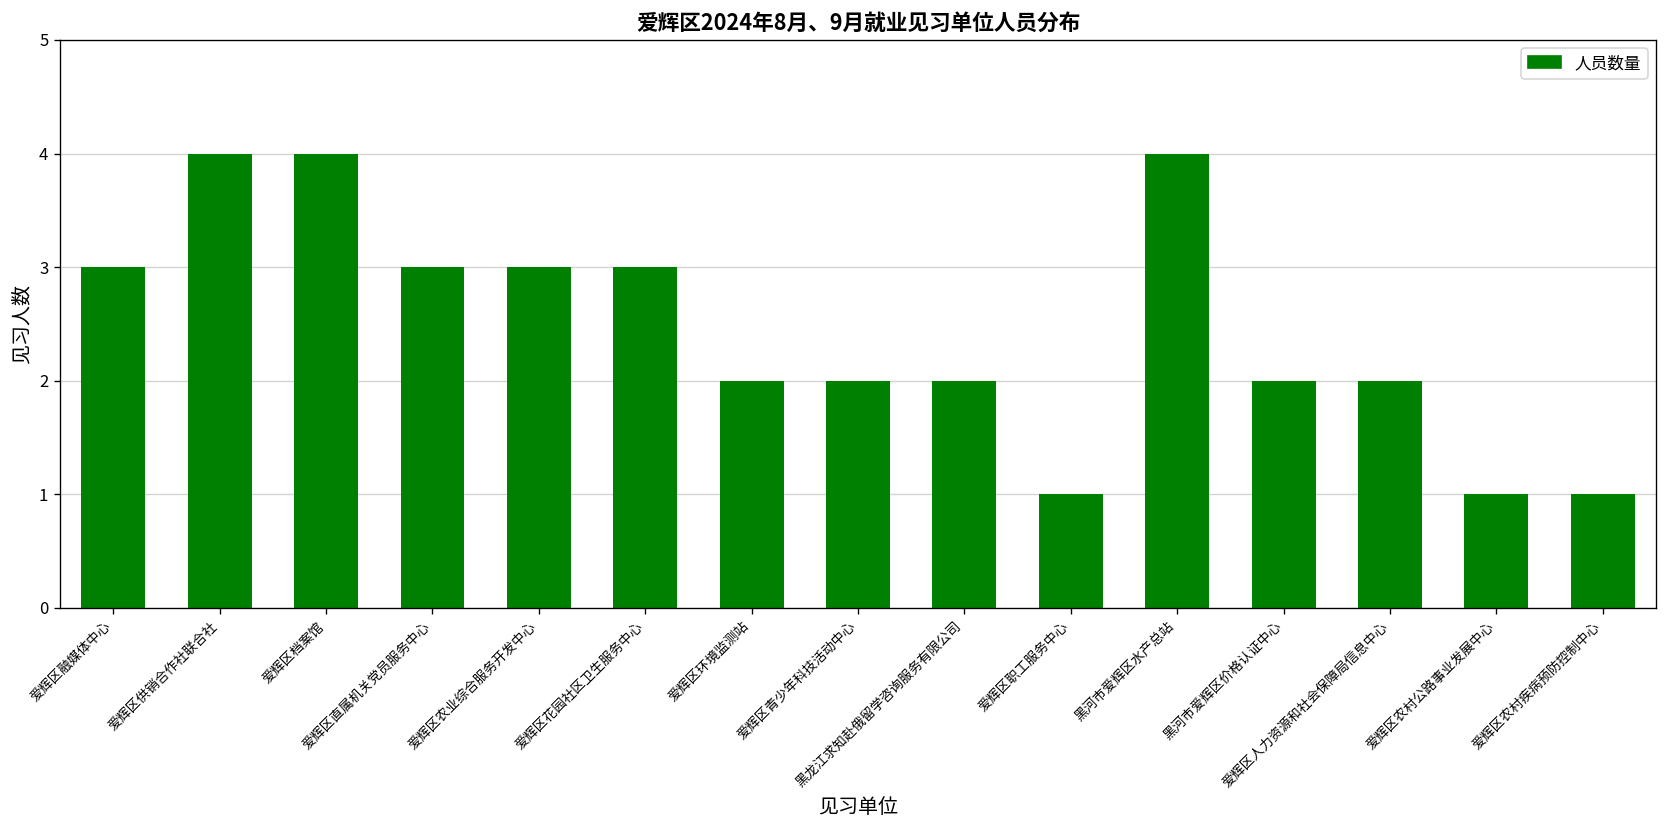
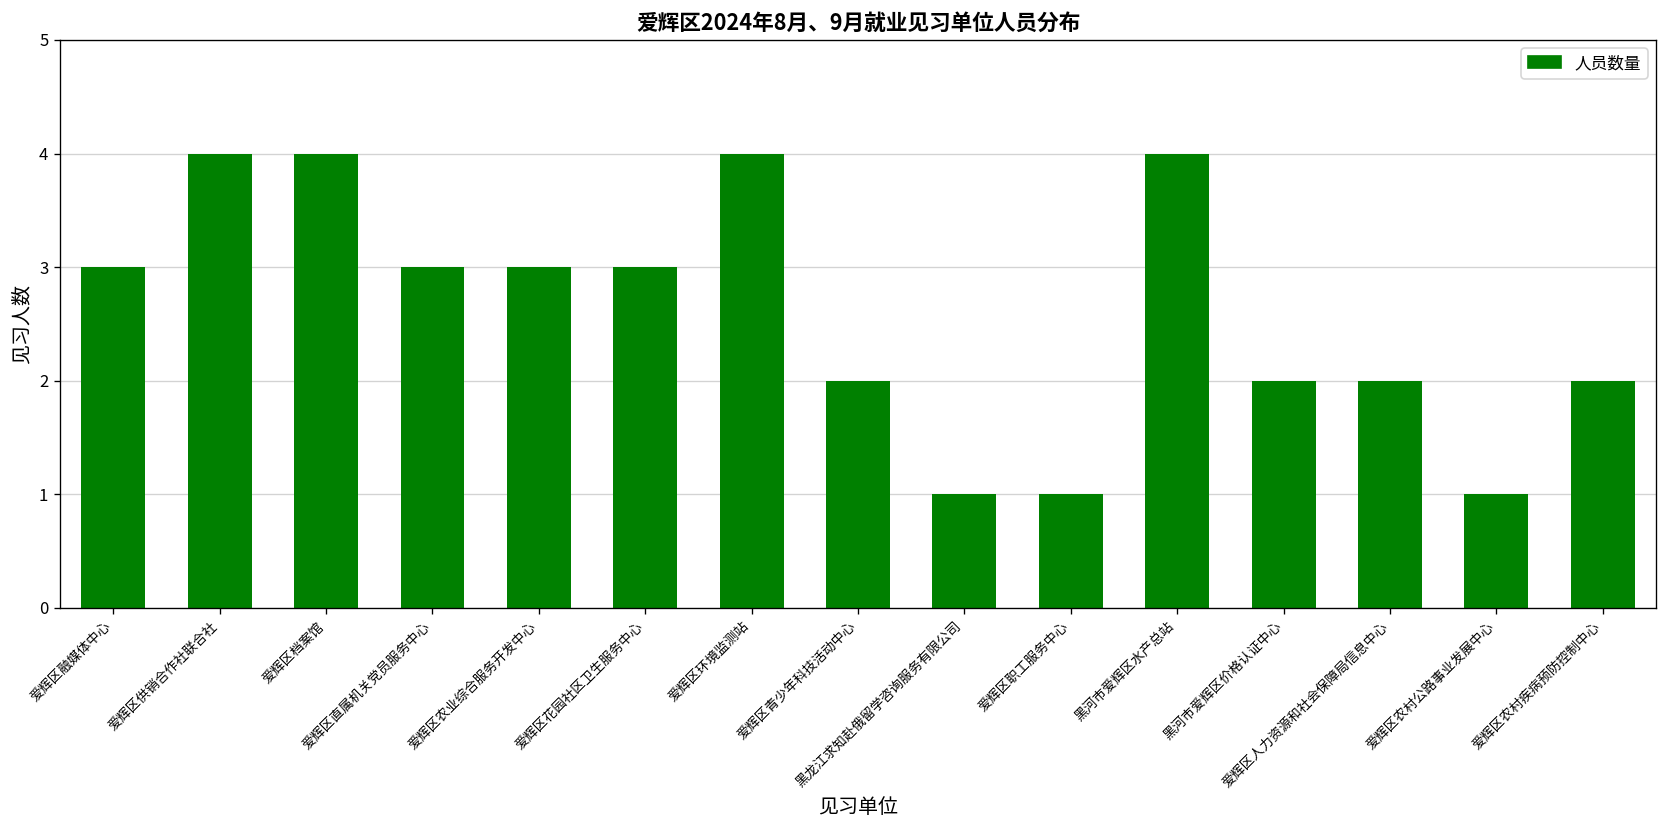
  {
    "爱辉区融媒体中心": 3,
    "爱辉区供销合作社联合社": 4,
    "爱辉区档案馆": 4,
    "爱辉区直属机关党员服务中心": 3,
    "爱辉区农业综合服务开发中心": 3,
    "爱辉区花园社区卫生服务中心": 3,
-   "爱辉区环境监测站": 2,
+   "爱辉区环境监测站": 4,
    "爱辉区青少年科技活动中心": 2,
-   "黑龙江求知赴俄留学咨询服务有限公司": 2,
+   "黑龙江求知赴俄留学咨询服务有限公司": 1,
    "爱辉区职工服务中心": 1,
    "黑河市爱辉区水产总站": 4,
    "黑河市爱辉区价格认证中心": 2,
    "爱辉区人力资源和社会保障局信息中心": 2,
    "爱辉区农村公路事业发展中心": 1,
-   "爱辉区农村疾病预防控制中心": 1
+   "爱辉区农村疾病预防控制中心": 2
  }
